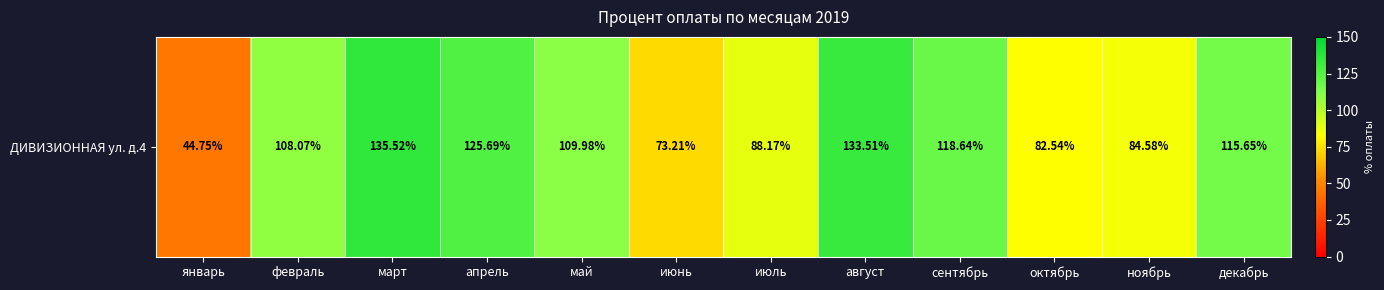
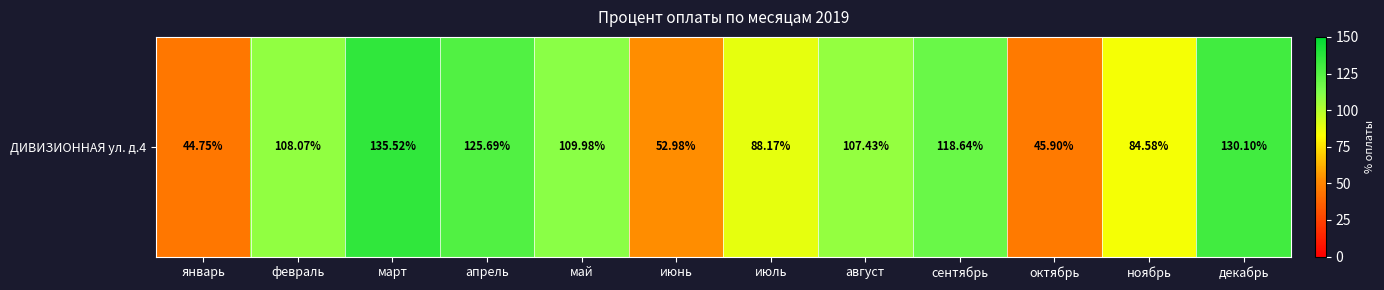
  {
    "ДИВИЗИОННАЯ ул. д.4": {
      "январь": "44.75%",
      "февраль": "108.07%",
      "март": "135.52%",
      "апрель": "125.69%",
      "май": "109.98%",
-     "июнь": "73.21%",
+     "июнь": "52.98%",
      "июль": "88.17%",
-     "август": "133.51%",
+     "август": "107.43%",
      "сентябрь": "118.64%",
-     "октябрь": "82.54%",
+     "октябрь": "45.90%",
      "ноябрь": "84.58%",
-     "декабрь": "115.65%"
+     "декабрь": "130.10%"
    }
  }
